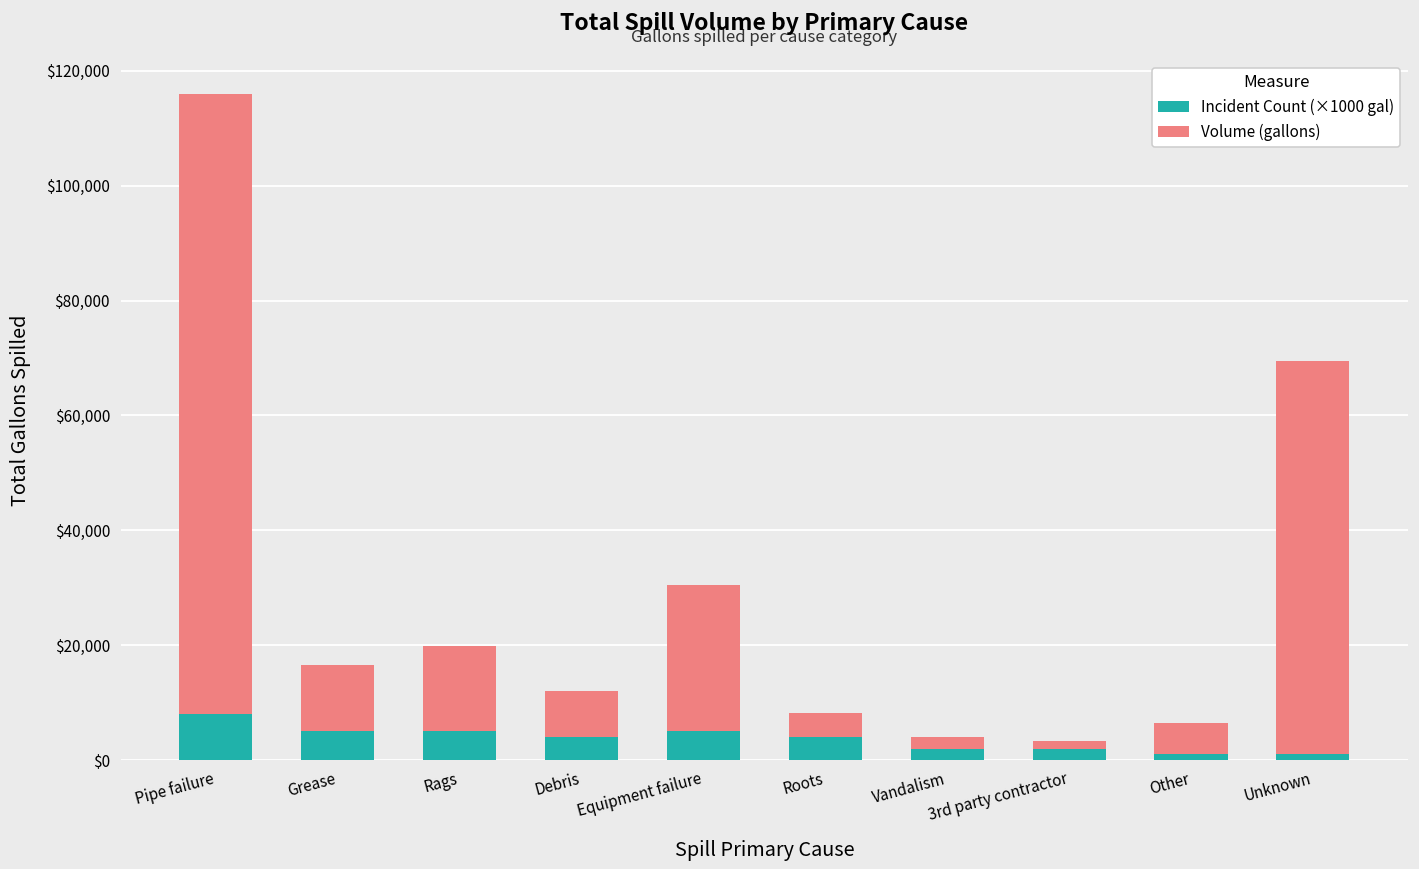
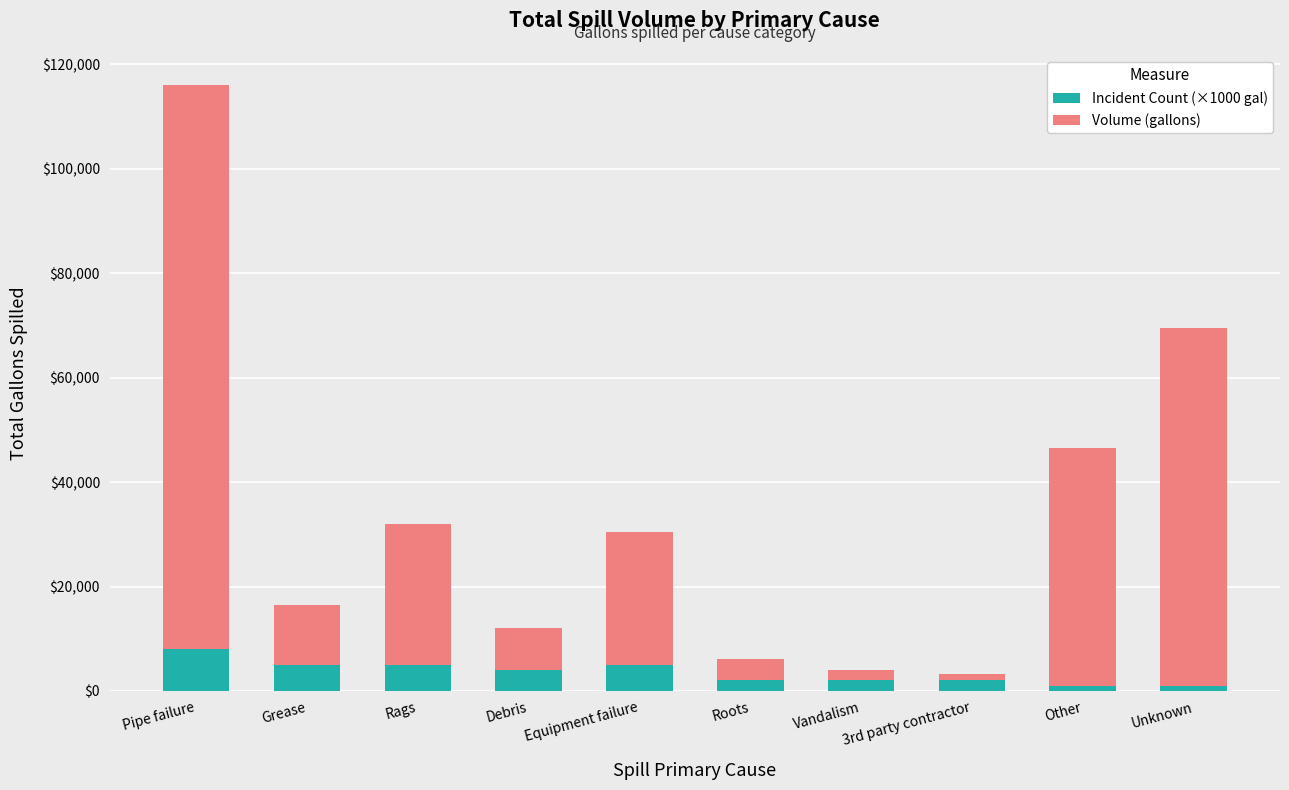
  {
    "Incident Count (×1000 gal)": {
      "Pipe failure": "$8,000",
      "Grease": "$5,000",
      "Rags": "$5,000",
      "Debris": "$4,000",
      "Equipment failure": "$5,000",
-     "Roots": "$4,000",
+     "Roots": "$2,000",
      "Vandalism": "$2,000",
      "3rd party contractor": "$2,000",
      "Other": "$1,000",
      "Unknown": "$1,000"
    },
    "Volume (gallons)": {
      "Pipe failure": "$108,000",
      "Grease": "$12,000",
-     "Rags": "$15,000",
+     "Rags": "$27,000",
      "Debris": "$8,000",
      "Equipment failure": "$25,000",
      "Roots": "$4,000",
      "Vandalism": "$2,000",
      "3rd party contractor": "$1,000",
-     "Other": "$5,000",
+     "Other": "$46,000",
      "Unknown": "$68,000"
    }
  }
